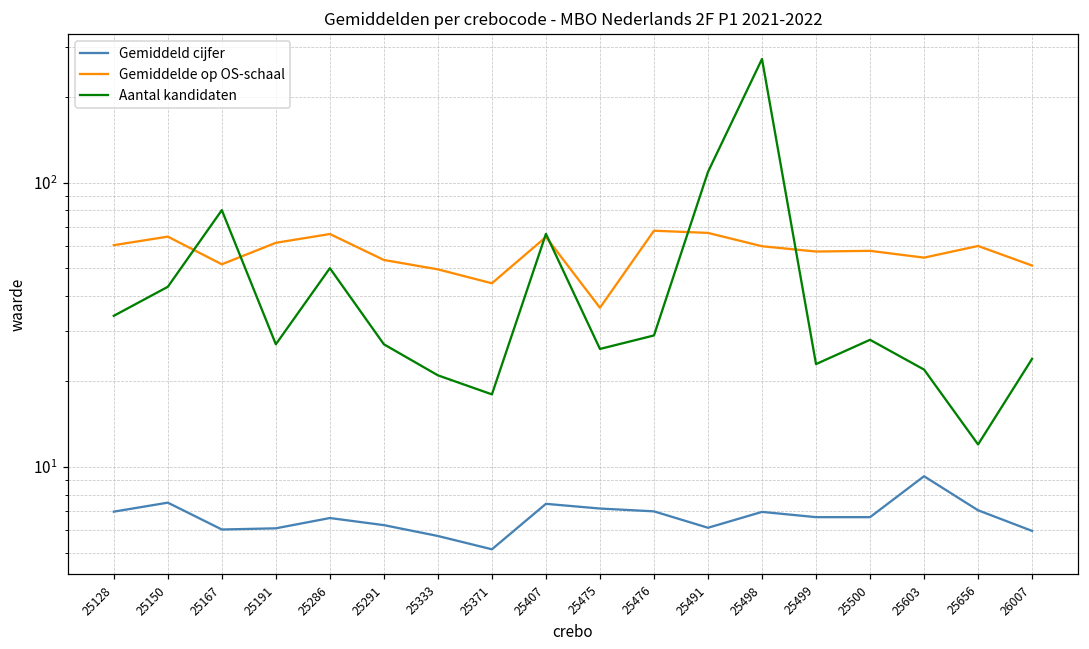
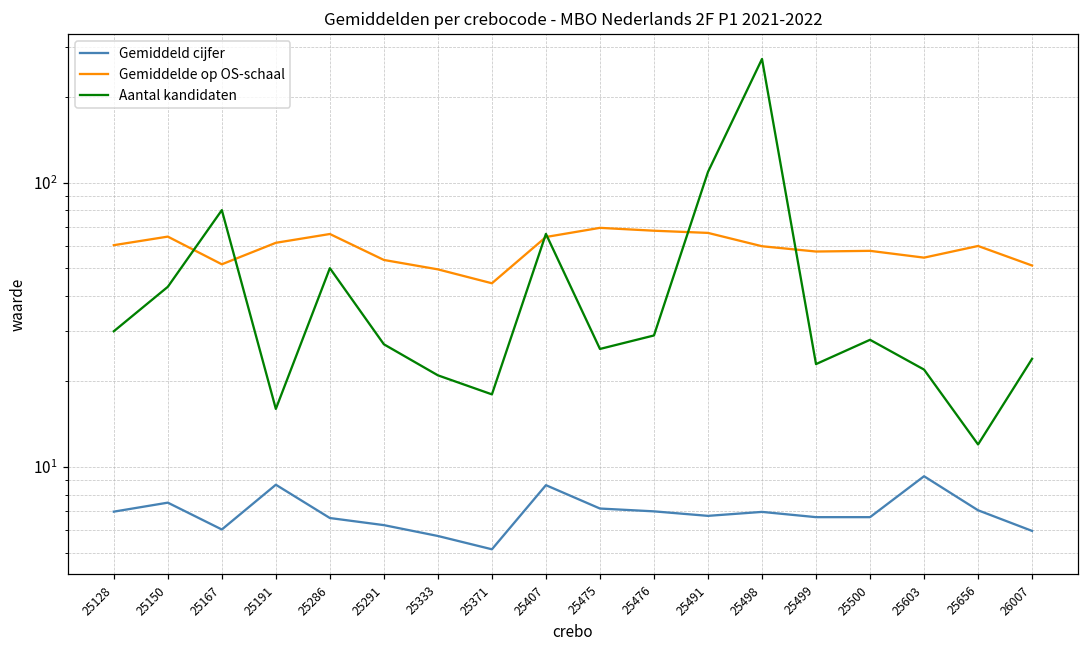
  {
    "Gemiddeld cijfer": {
      "25128": 7.0,
      "25150": 7.5,
      "25167": 6.0,
-     "25191": 6.1,
+     "25191": 8.7,
      "25286": 6.6,
      "25291": 6.2,
      "25333": 5.7,
      "25371": 5.1,
-     "25407": 7.4,
+     "25407": 8.6,
      "25475": 7.1,
      "25476": 7.0,
-     "25491": 6.1,
+     "25491": 6.7,
      "25498": 7.0,
      "25499": 6.7,
      "25500": 6.7,
      "25603": 9.3,
      "25656": 7.0,
      "26007": 6.0
    },
    "Gemiddelde op OS-schaal": {
      "25128": 60,
      "25150": 65,
      "25167": 52,
      "25191": 61,
      "25286": 66,
      "25291": 53,
      "25333": 50,
      "25371": 44,
      "25407": 64,
-     "25475": 36,
+     "25475": 69,
      "25476": 68,
      "25491": 67,
      "25498": 60,
      "25499": 57,
      "25500": 58,
      "25603": 54,
      "25656": 60,
      "26007": 51
    },
    "Aantal kandidaten": {
-     "25128": 34,
+     "25128": 30,
      "25150": 43,
      "25167": 80,
-     "25191": 27,
+     "25191": 16,
      "25286": 50,
      "25291": 27,
      "25333": 21,
      "25371": 18,
      "25407": 66,
      "25475": 26,
      "25476": 29,
      "25491": 109,
      "25498": 270,
      "25499": 23,
      "25500": 28,
      "25603": 22,
      "25656": 12,
      "26007": 24
    }
  }
